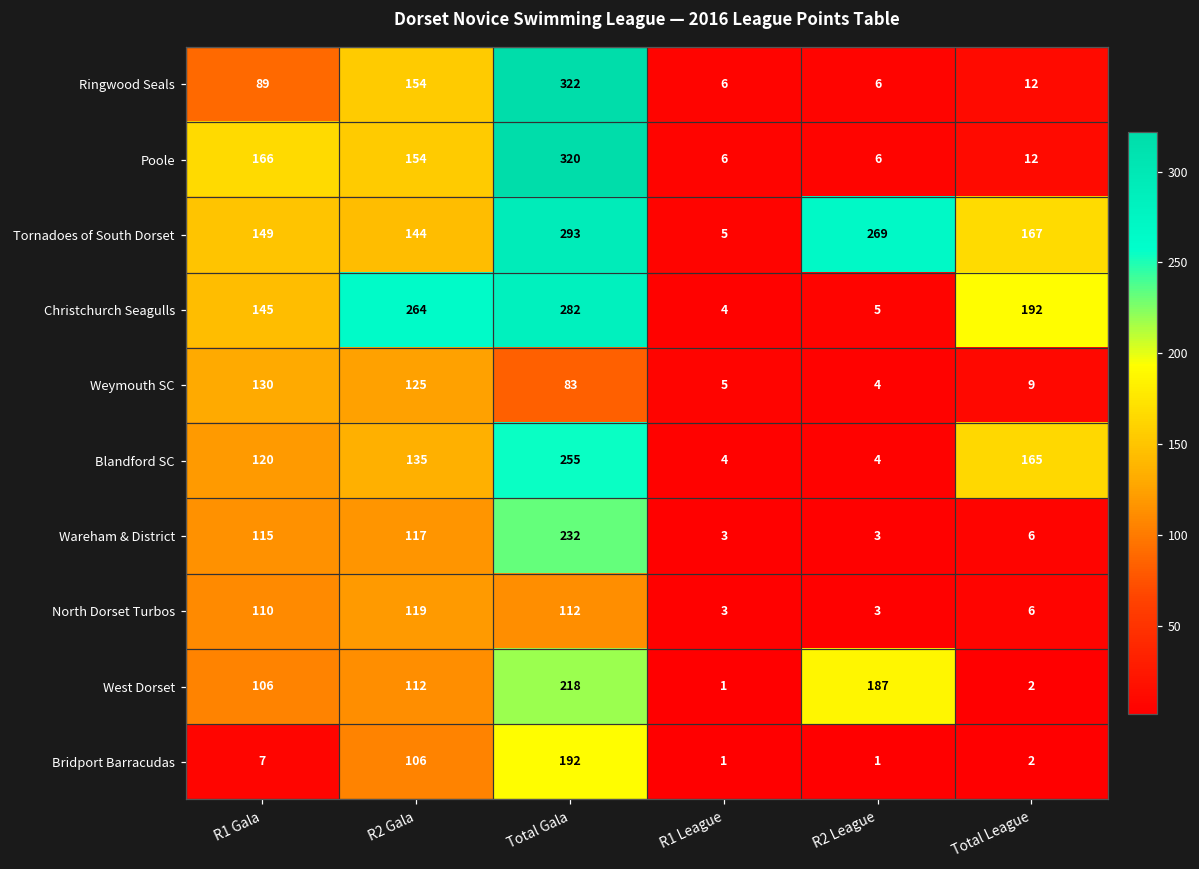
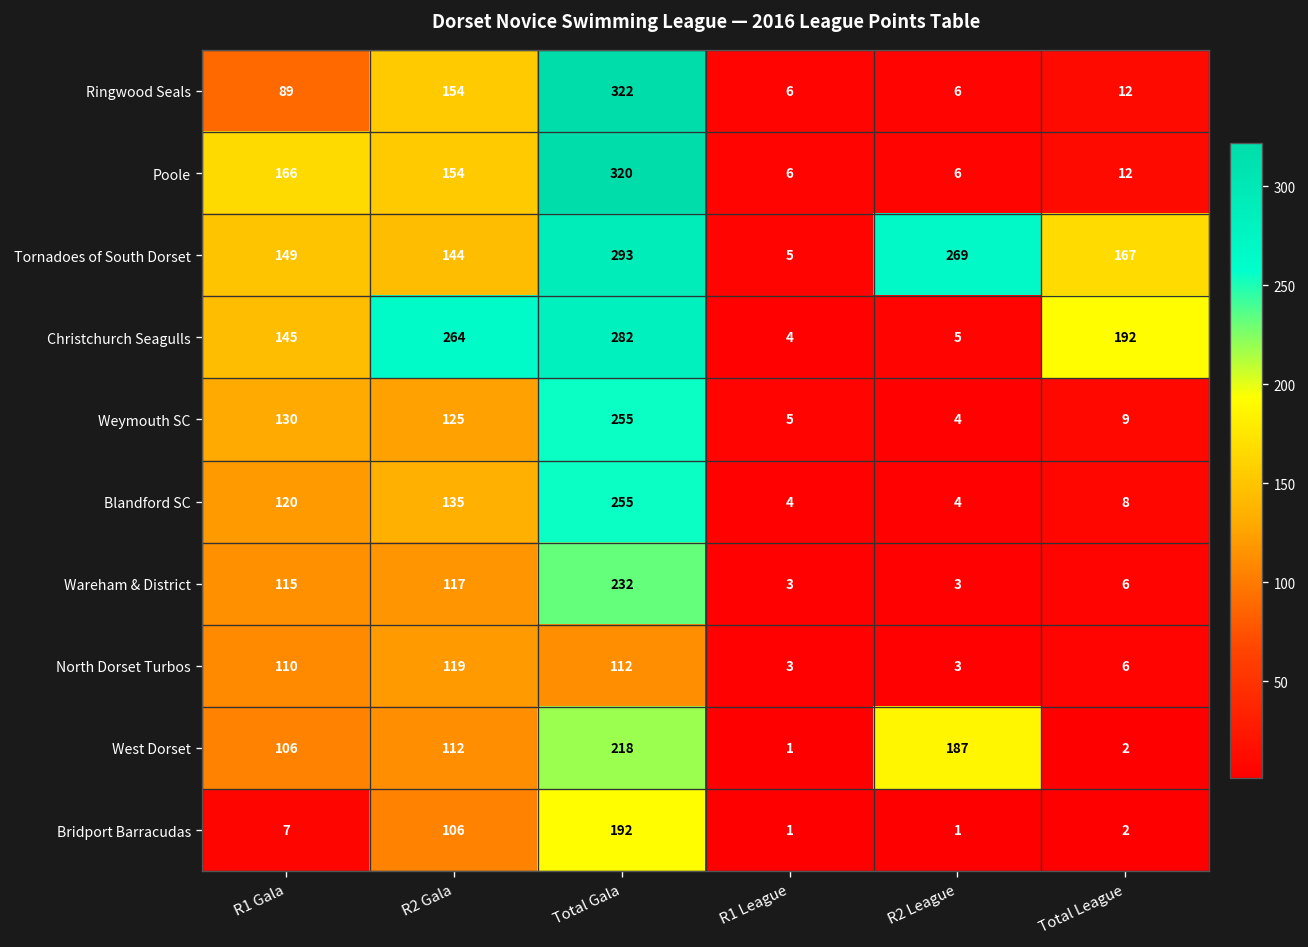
  {
    "Ringwood Seals": {
      "R1 Gala": 89,
      "R2 Gala": 154,
      "Total Gala": 322,
      "R1 League": 6,
      "R2 League": 6,
      "Total League": 12
    },
    "Poole": {
      "R1 Gala": 166,
      "R2 Gala": 154,
      "Total Gala": 320,
      "R1 League": 6,
      "R2 League": 6,
      "Total League": 12
    },
    "Tornadoes of South Dorset": {
      "R1 Gala": 149,
      "R2 Gala": 144,
      "Total Gala": 293,
      "R1 League": 5,
      "R2 League": 269,
      "Total League": 167
    },
    "Christchurch Seagulls": {
      "R1 Gala": 145,
      "R2 Gala": 264,
      "Total Gala": 282,
      "R1 League": 4,
      "R2 League": 5,
      "Total League": 192
    },
    "Weymouth SC": {
      "R1 Gala": 130,
      "R2 Gala": 125,
-     "Total Gala": 83,
+     "Total Gala": 255,
      "R1 League": 5,
      "R2 League": 4,
      "Total League": 9
    },
    "Blandford SC": {
      "R1 Gala": 120,
      "R2 Gala": 135,
      "Total Gala": 255,
      "R1 League": 4,
      "R2 League": 4,
-     "Total League": 165
+     "Total League": 8
    },
    "Wareham & District": {
      "R1 Gala": 115,
      "R2 Gala": 117,
      "Total Gala": 232,
      "R1 League": 3,
      "R2 League": 3,
      "Total League": 6
    },
    "North Dorset Turbos": {
      "R1 Gala": 110,
      "R2 Gala": 119,
      "Total Gala": 112,
      "R1 League": 3,
      "R2 League": 3,
      "Total League": 6
    },
    "West Dorset": {
      "R1 Gala": 106,
      "R2 Gala": 112,
      "Total Gala": 218,
      "R1 League": 1,
      "R2 League": 187,
      "Total League": 2
    },
    "Bridport Barracudas": {
      "R1 Gala": 7,
      "R2 Gala": 106,
      "Total Gala": 192,
      "R1 League": 1,
      "R2 League": 1,
      "Total League": 2
    }
  }
